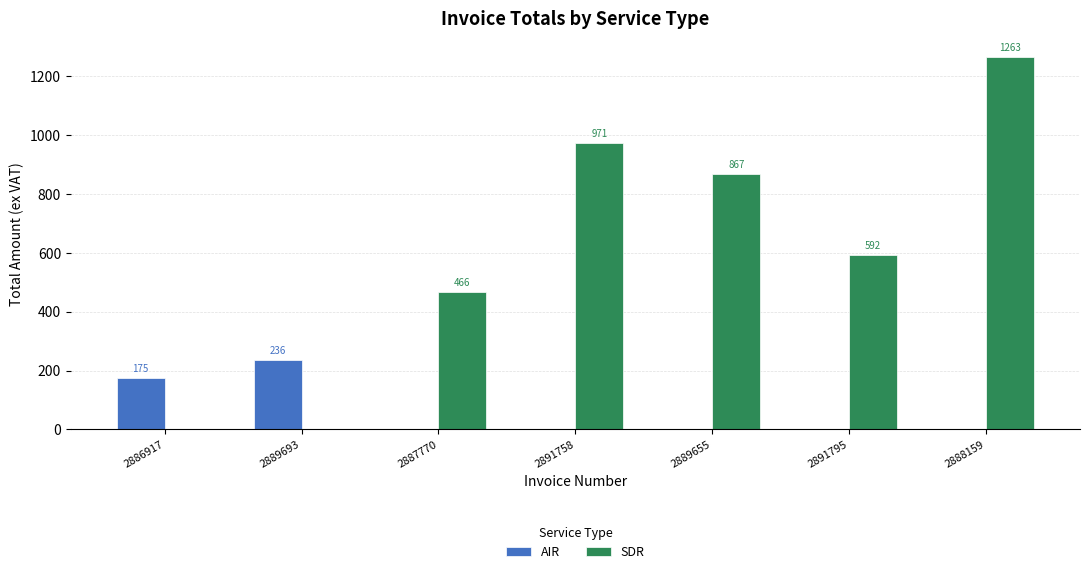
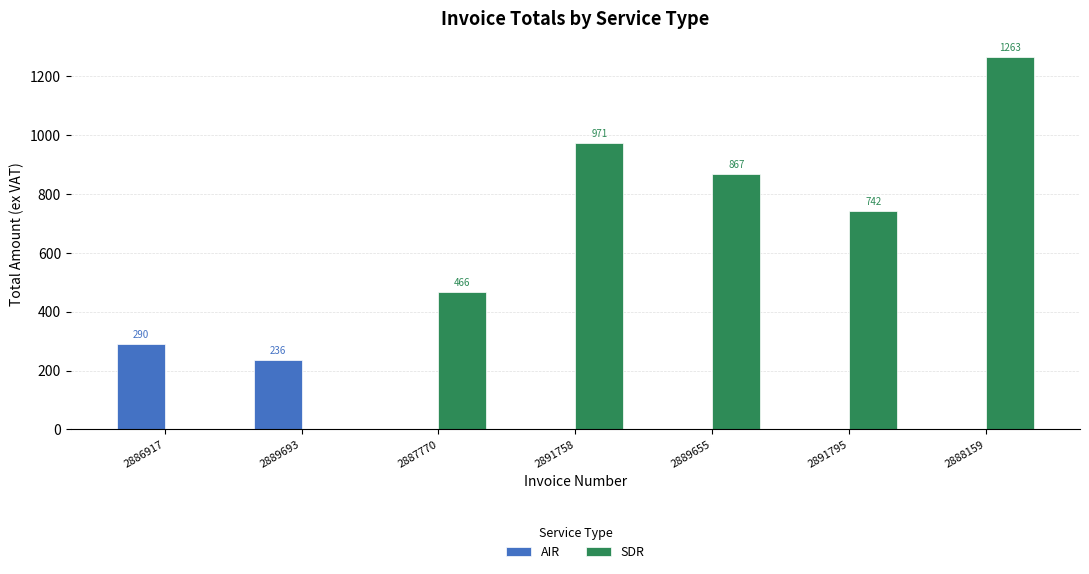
  {
    "AIR": {
-     "2886917": 175,
+     "2886917": 290,
      "2889693": 236
    },
    "SDR": {
      "2887770": 466,
      "2891758": 971,
      "2889655": 867,
-     "2891795": 592,
+     "2891795": 742,
      "2888159": 1263
    }
  }
